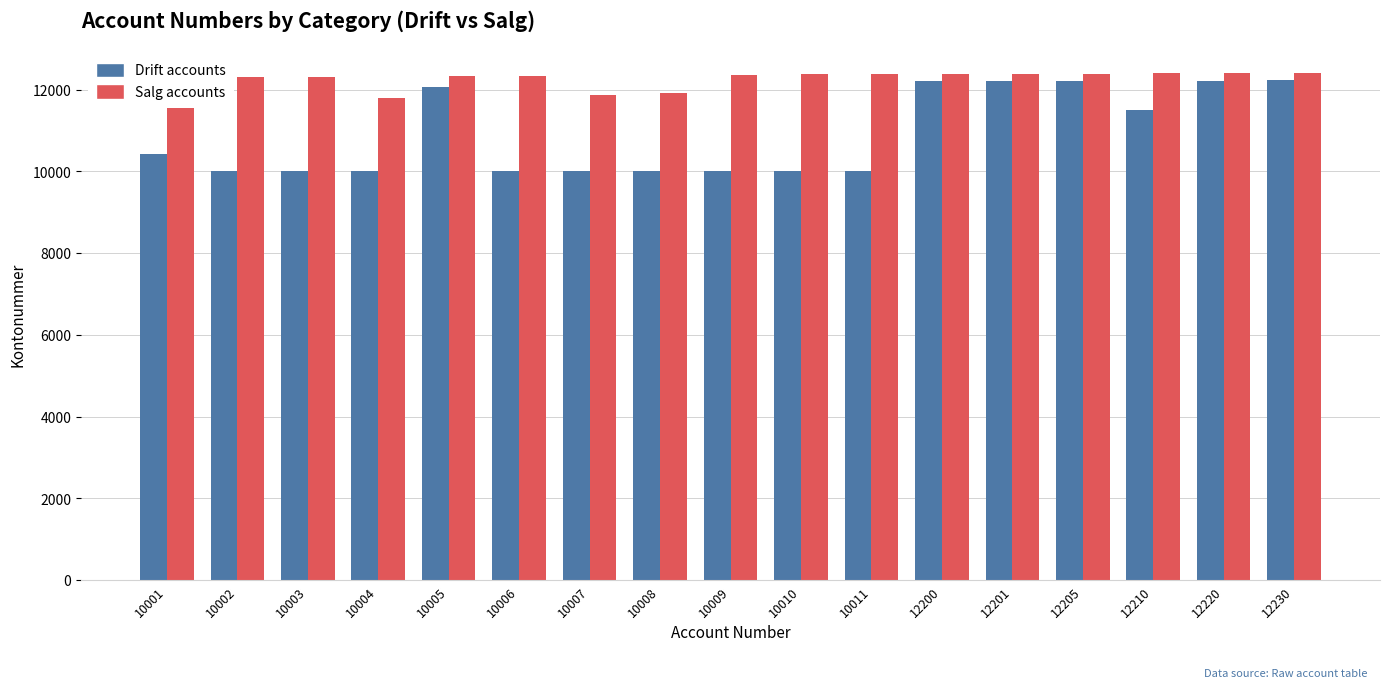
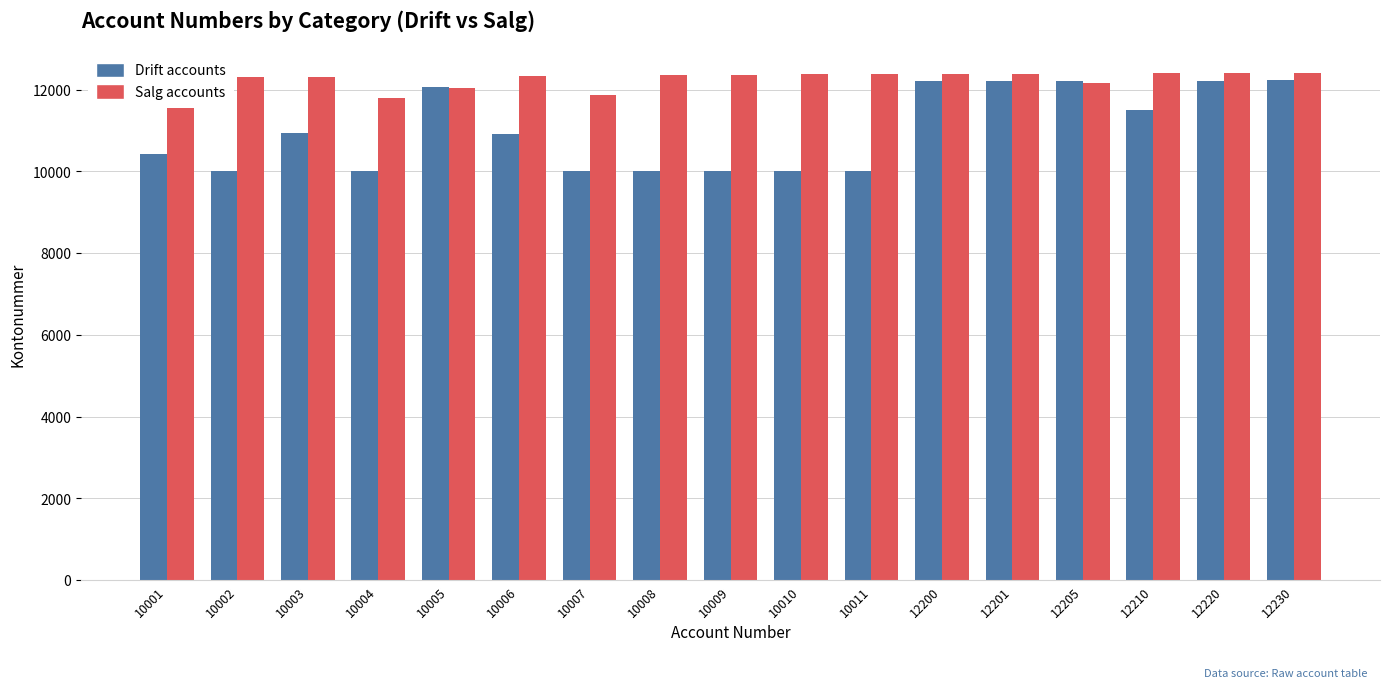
  {
    "Drift accounts": {
      "10001": 10400,
      "10002": 10000,
-     "10003": 10000,
+     "10003": 10900,
      "10004": 10000,
      "10005": 12100,
-     "10006": 10000,
+     "10006": 10900,
      "10007": 10000,
      "10008": 10000,
      "10009": 10000,
      "10010": 10000,
      "10011": 10000,
      "12200": 12200,
      "12201": 12200,
      "12205": 12200,
      "12210": 11500,
      "12220": 12200,
      "12230": 12200
    },
    "Salg accounts": {
      "10002": 12300,
      "10003": 12300,
      "10004": 11800,
-     "10005": 12300,
+     "10005": 12000,
      "10006": 12300,
      "10007": 11900,
-     "10008": 11900,
+     "10008": 12400,
      "10009": 12400,
      "10010": 12400,
      "10011": 12400,
      "12200": 12400,
      "12201": 12400,
-     "12205": 12400,
+     "12205": 12200,
      "12210": 12400,
      "12220": 12400,
      "12230": 12400
    }
  }
